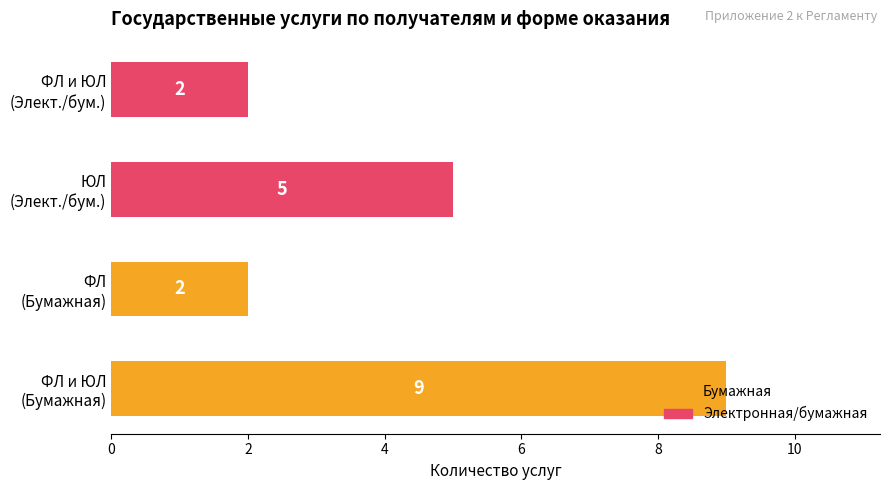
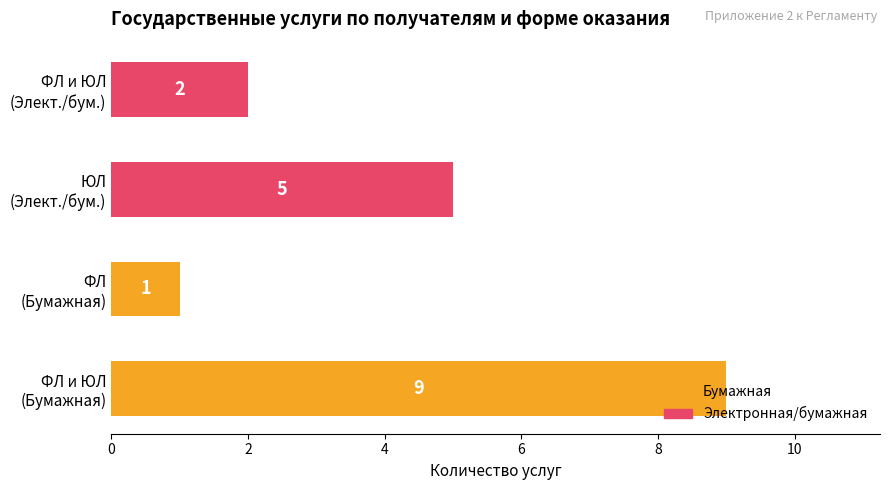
  {
    "ФЛ и ЮЛ (Элект./бум.)": 2,
    "ЮЛ (Элект./бум.)": 5,
-   "ФЛ (Бумажная)": 2,
+   "ФЛ (Бумажная)": 1,
    "ФЛ и ЮЛ (Бумажная)": 9
  }
